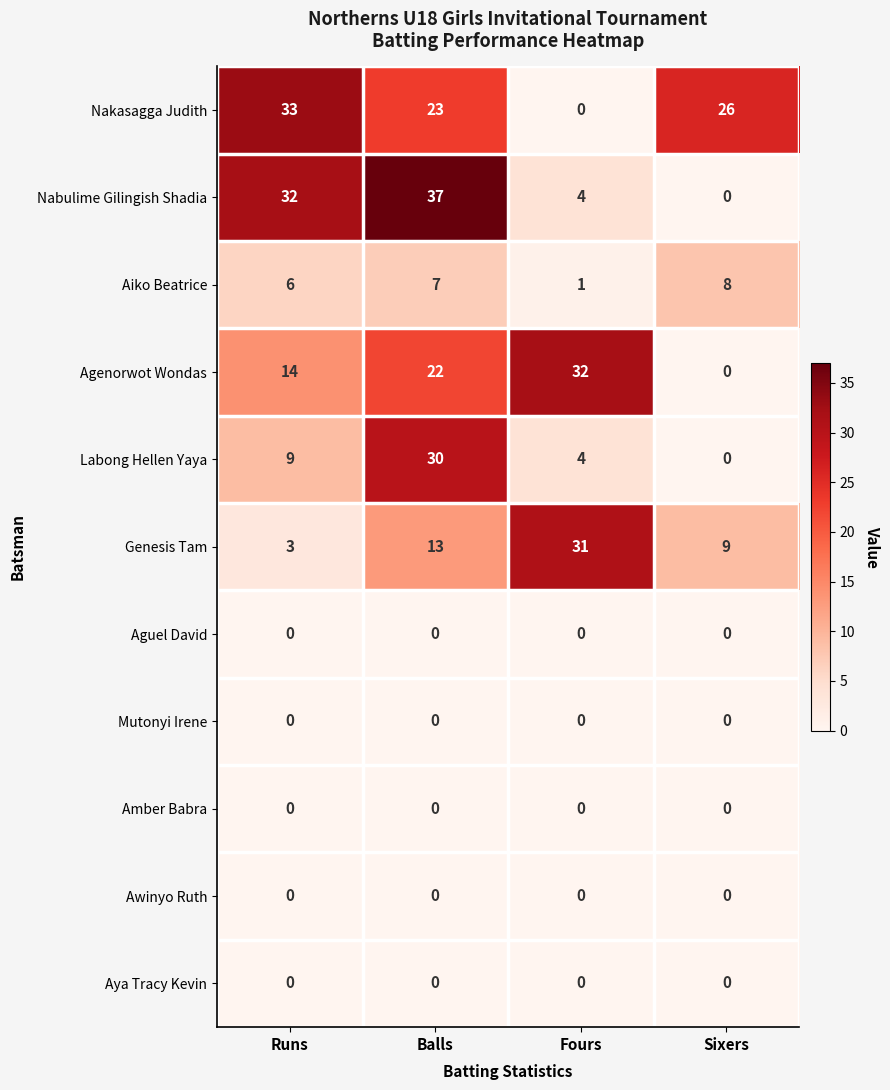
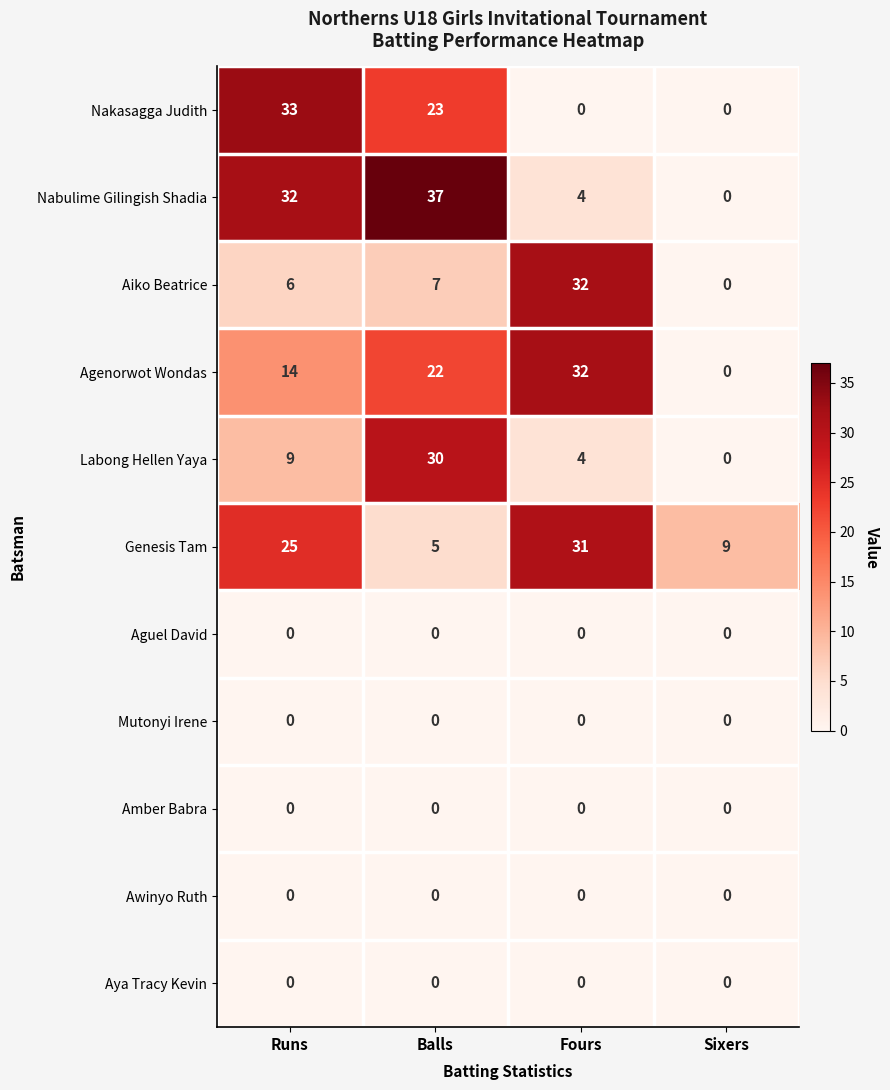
  {
    "Nakasagga Judith": {
      "Runs": 33,
      "Balls": 23,
      "Fours": 0,
-     "Sixers": 26
+     "Sixers": 0
    },
    "Nabulime Gilingish Shadia": {
      "Runs": 32,
      "Balls": 37,
      "Fours": 4,
      "Sixers": 0
    },
    "Aiko Beatrice": {
      "Runs": 6,
      "Balls": 7,
-     "Fours": 1,
-     "Sixers": 8
+     "Fours": 32,
+     "Sixers": 0
    },
    "Agenorwot Wondas": {
      "Runs": 14,
      "Balls": 22,
      "Fours": 32,
      "Sixers": 0
    },
    "Labong Hellen Yaya": {
      "Runs": 9,
      "Balls": 30,
      "Fours": 4,
      "Sixers": 0
    },
    "Genesis Tam": {
-     "Runs": 3,
-     "Balls": 13,
+     "Runs": 25,
+     "Balls": 5,
      "Fours": 31,
      "Sixers": 9
    },
    "Aguel David": {
      "Runs": 0,
      "Balls": 0,
      "Fours": 0,
      "Sixers": 0
    },
    "Mutonyi Irene": {
      "Runs": 0,
      "Balls": 0,
      "Fours": 0,
      "Sixers": 0
    },
    "Amber Babra": {
      "Runs": 0,
      "Balls": 0,
      "Fours": 0,
      "Sixers": 0
    },
    "Awinyo Ruth": {
      "Runs": 0,
      "Balls": 0,
      "Fours": 0,
      "Sixers": 0
    },
    "Aya Tracy Kevin": {
      "Runs": 0,
      "Balls": 0,
      "Fours": 0,
      "Sixers": 0
    }
  }
